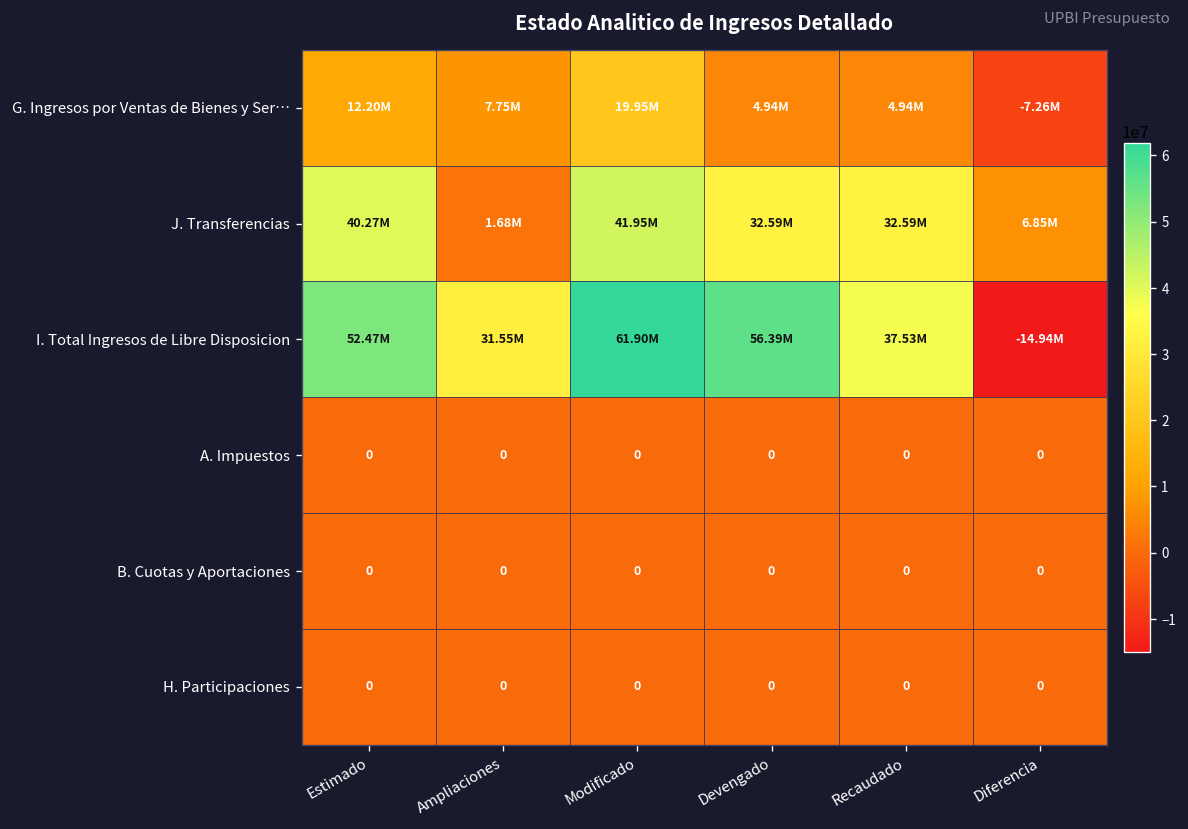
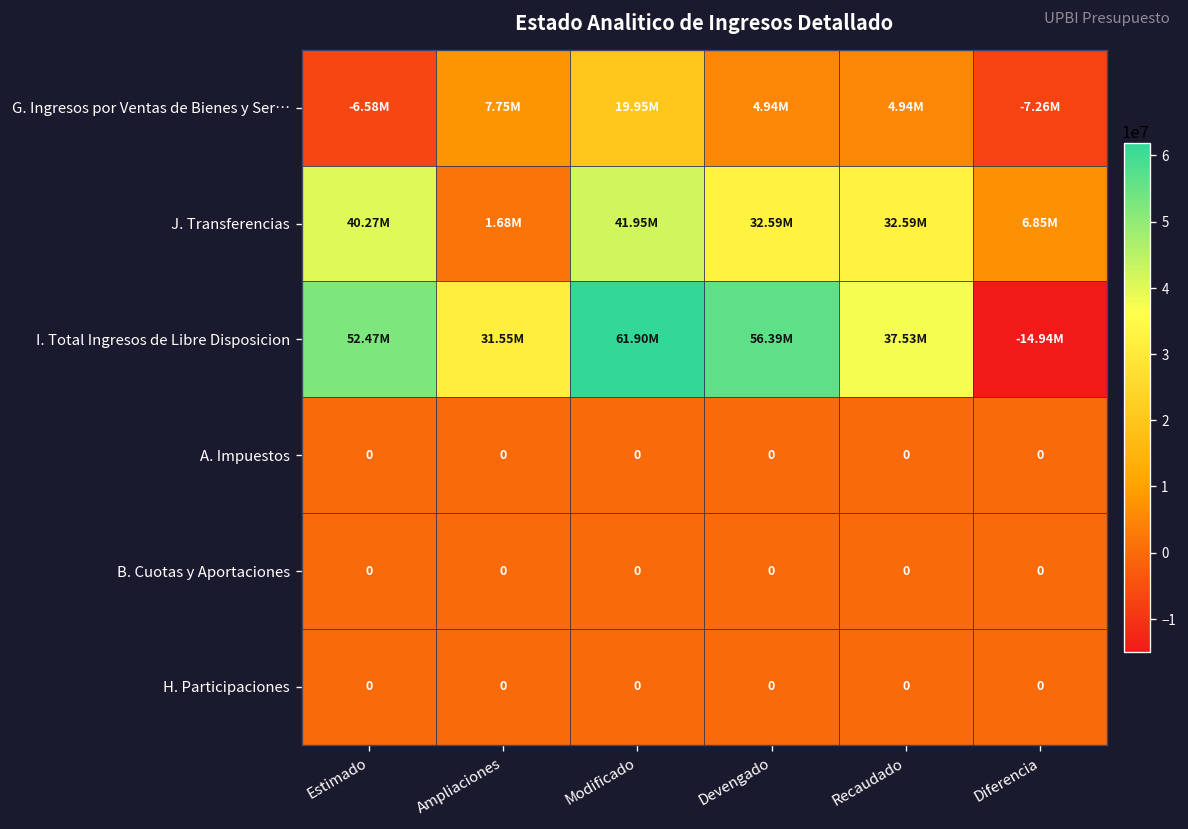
  {
    "G. Ingresos por Ventas de Bienes y Ser…": {
-     "Estimado": "12.20M",
+     "Estimado": "-6.58M",
      "Ampliaciones": "7.75M",
      "Modificado": "19.95M",
      "Devengado": "4.94M",
      "Recaudado": "4.94M",
      "Diferencia": "-7.26M"
    },
    "J. Transferencias": {
      "Estimado": "40.27M",
      "Ampliaciones": "1.68M",
      "Modificado": "41.95M",
      "Devengado": "32.59M",
      "Recaudado": "32.59M",
      "Diferencia": "6.85M"
    },
    "I. Total Ingresos de Libre Disposicion": {
      "Estimado": "52.47M",
      "Ampliaciones": "31.55M",
      "Modificado": "61.90M",
      "Devengado": "56.39M",
      "Recaudado": "37.53M",
      "Diferencia": "-14.94M"
    },
    "A. Impuestos": {
      "Estimado": "0",
      "Ampliaciones": "0",
      "Modificado": "0",
      "Devengado": "0",
      "Recaudado": "0",
      "Diferencia": "0"
    },
    "B. Cuotas y Aportaciones": {
      "Estimado": "0",
      "Ampliaciones": "0",
      "Modificado": "0",
      "Devengado": "0",
      "Recaudado": "0",
      "Diferencia": "0"
    },
    "H. Participaciones": {
      "Estimado": "0",
      "Ampliaciones": "0",
      "Modificado": "0",
      "Devengado": "0",
      "Recaudado": "0",
      "Diferencia": "0"
    }
  }
